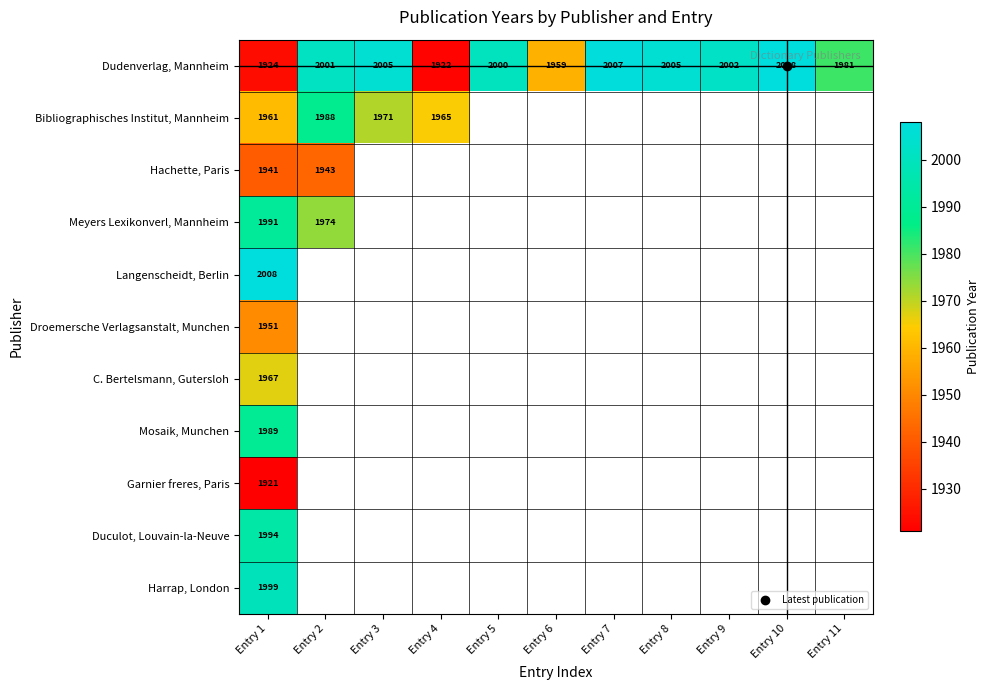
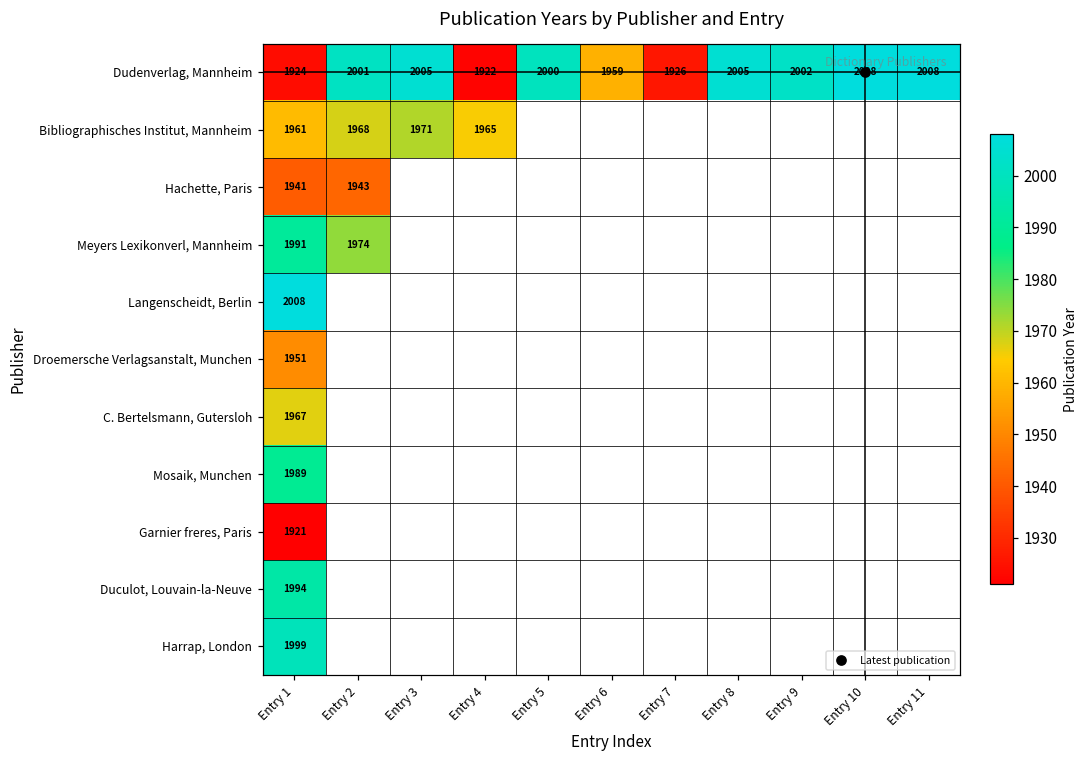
  {
    "Dudenverlag, Mannheim": {
      "Entry 1": 1924,
      "Entry 2": 2001,
      "Entry 3": 2005,
      "Entry 4": 1922,
      "Entry 5": 2000,
      "Entry 6": 1959,
-     "Entry 7": 2007,
+     "Entry 7": 1926,
      "Entry 8": 2005,
      "Entry 9": 2002,
-     "Entry 11": 1981
+     "Entry 11": 2008
    },
    "Bibliographisches Institut, Mannheim": {
      "Entry 1": 1961,
-     "Entry 2": 1988,
+     "Entry 2": 1968,
      "Entry 3": 1971,
      "Entry 4": 1965
    },
    "Hachette, Paris": {
      "Entry 1": 1941,
      "Entry 2": 1943
    },
    "Meyers Lexikonverl, Mannheim": {
      "Entry 1": 1991,
      "Entry 2": 1974
    },
    "Langenscheidt, Berlin": {
      "Entry 1": 2008
    },
    "Droemersche Verlagsanstalt, Munchen": {
      "Entry 1": 1951
    },
    "C. Bertelsmann, Gutersloh": {
      "Entry 1": 1967
    },
    "Mosaik, Munchen": {
      "Entry 1": 1989
    },
    "Garnier freres, Paris": {
      "Entry 1": 1921
    },
    "Duculot, Louvain-la-Neuve": {
      "Entry 1": 1994
    },
    "Harrap, London": {
      "Entry 1": 1999
    }
  }
